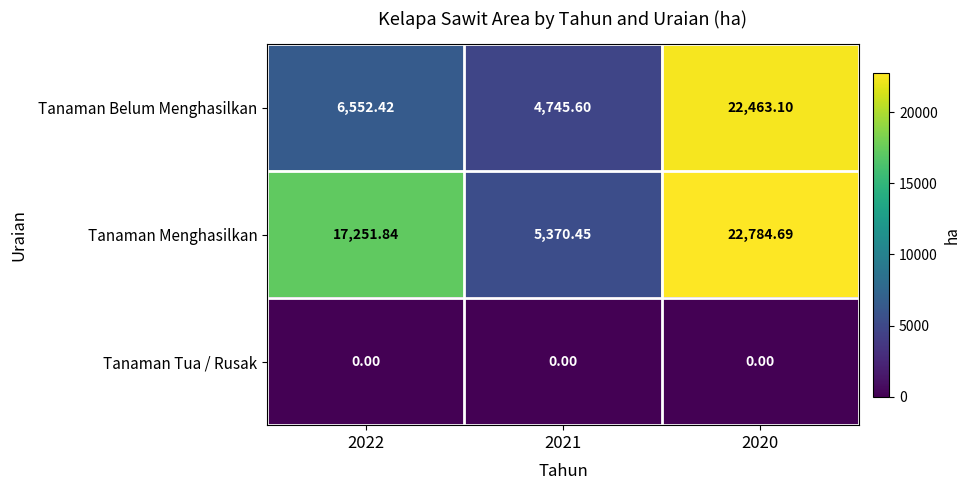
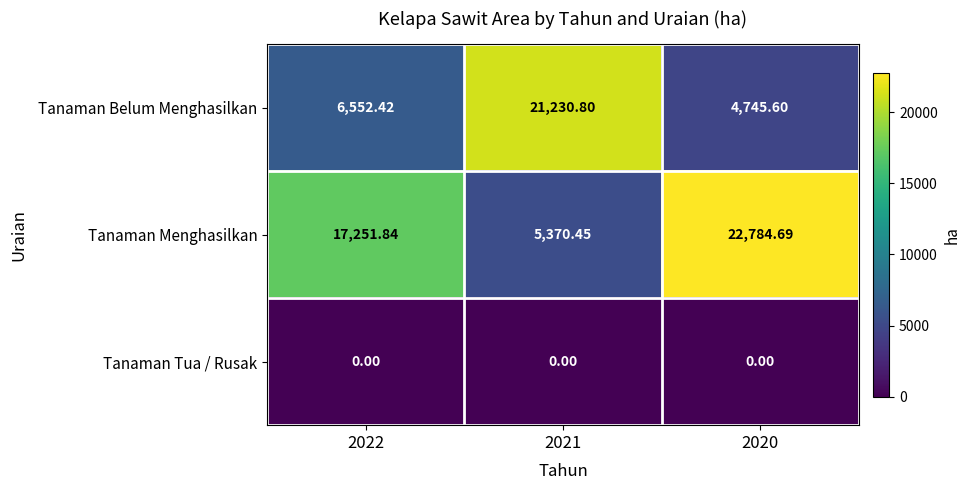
  {
    "Tanaman Belum Menghasilkan": {
      "2022": "6,552.42",
-     "2021": "4,745.60",
-     "2020": "22,463.10"
+     "2021": "21,230.80",
+     "2020": "4,745.60"
    },
    "Tanaman Menghasilkan": {
      "2022": "17,251.84",
      "2021": "5,370.45",
      "2020": "22,784.69"
    },
    "Tanaman Tua / Rusak": {
      "2022": "0.00",
      "2021": "0.00",
      "2020": "0.00"
    }
  }
